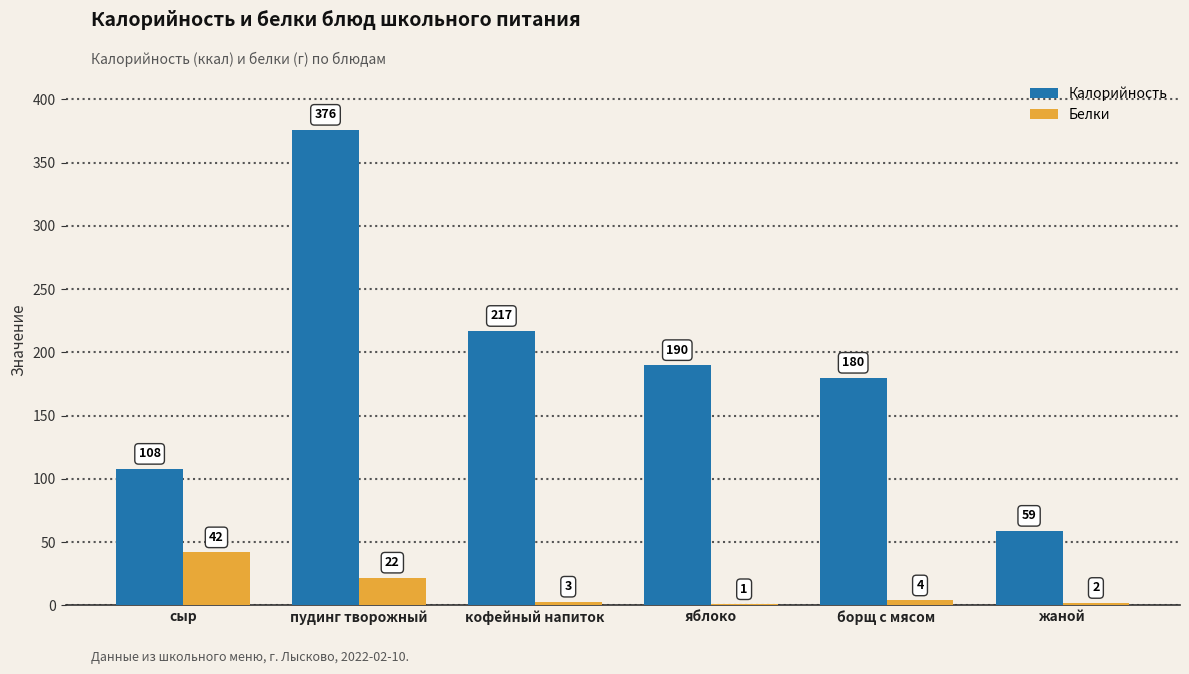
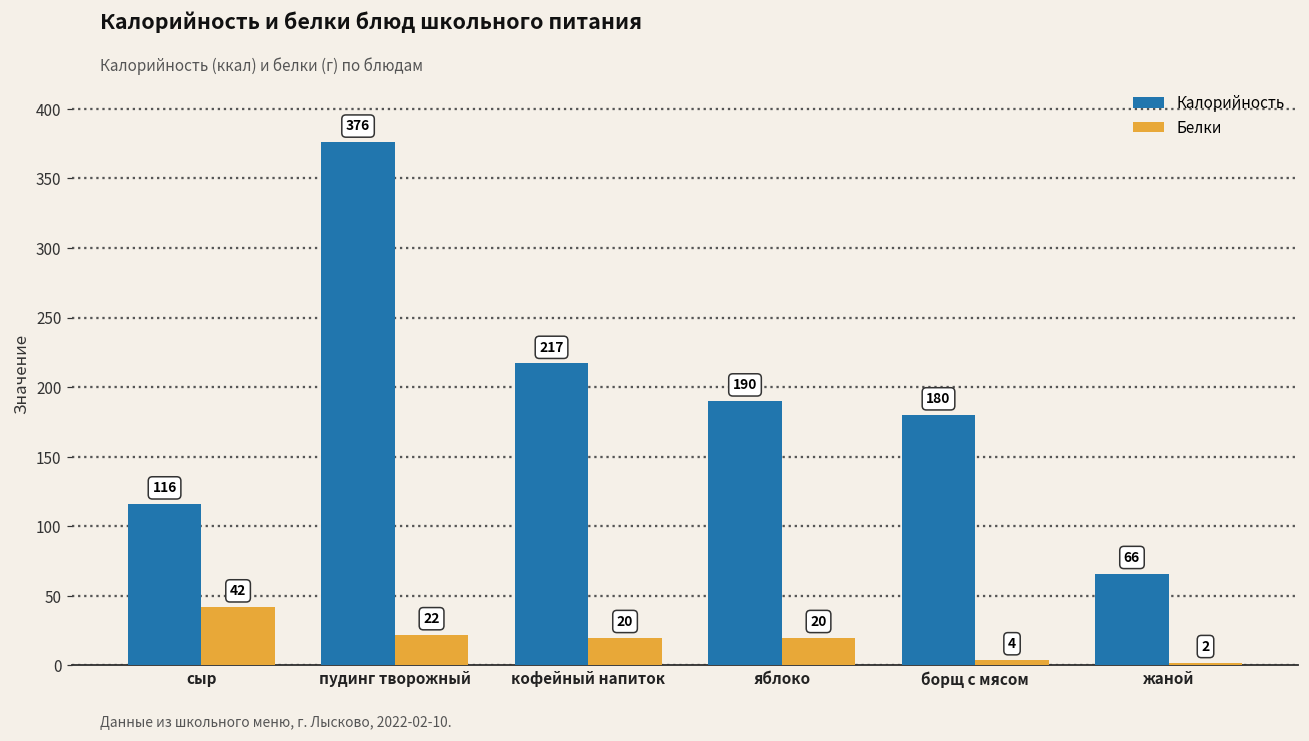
  {
    "Калорийность": {
-     "сыр": 108,
-     "жаной": 59
+     "сыр": 116,
+     "жаной": 66
    },
    "Белки": {
-     "кофейный напиток": 3,
-     "яблоко": 1
+     "кофейный напиток": 20,
+     "яблоко": 20
    }
  }
